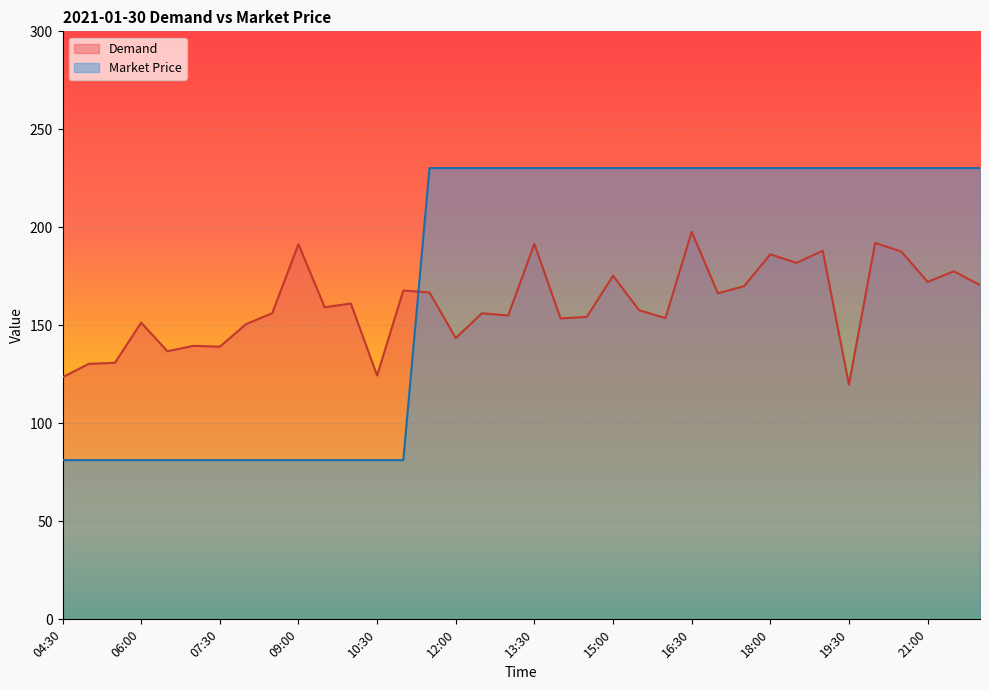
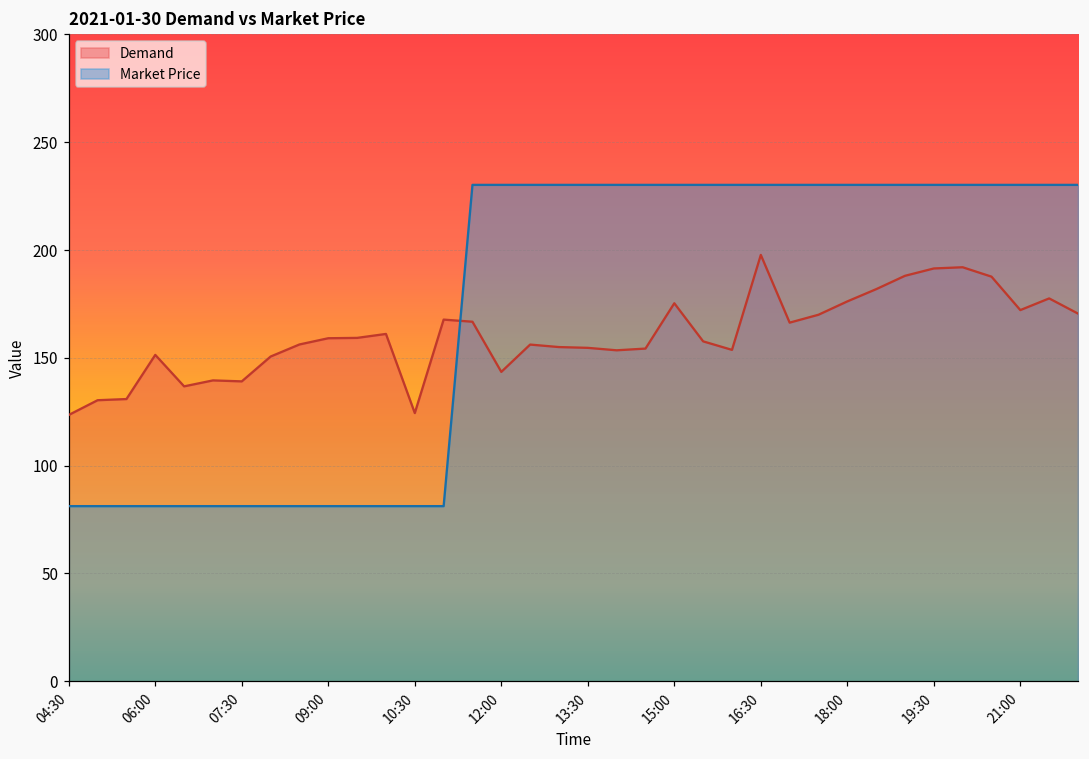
  {
    "Demand": {
      "04:30": 124,
      "06:00": 151,
      "07:30": 139,
-     "09:00": 191,
+     "09:00": 159,
      "10:30": 124,
      "12:00": 144,
-     "13:30": 192,
+     "13:30": 155,
      "15:00": 175,
      "16:30": 198,
-     "18:00": 186,
-     "19:30": 120,
+     "18:00": 176,
+     "19:30": 191,
      "21:00": 172
    },
    "Market Price": {
      "04:30": 81,
      "06:00": 81,
      "07:30": 81,
      "09:00": 81,
      "10:30": 81,
      "12:00": 230,
      "13:30": 230,
      "15:00": 230,
      "16:30": 230,
      "18:00": 230,
      "19:30": 230,
      "21:00": 230
    }
  }
